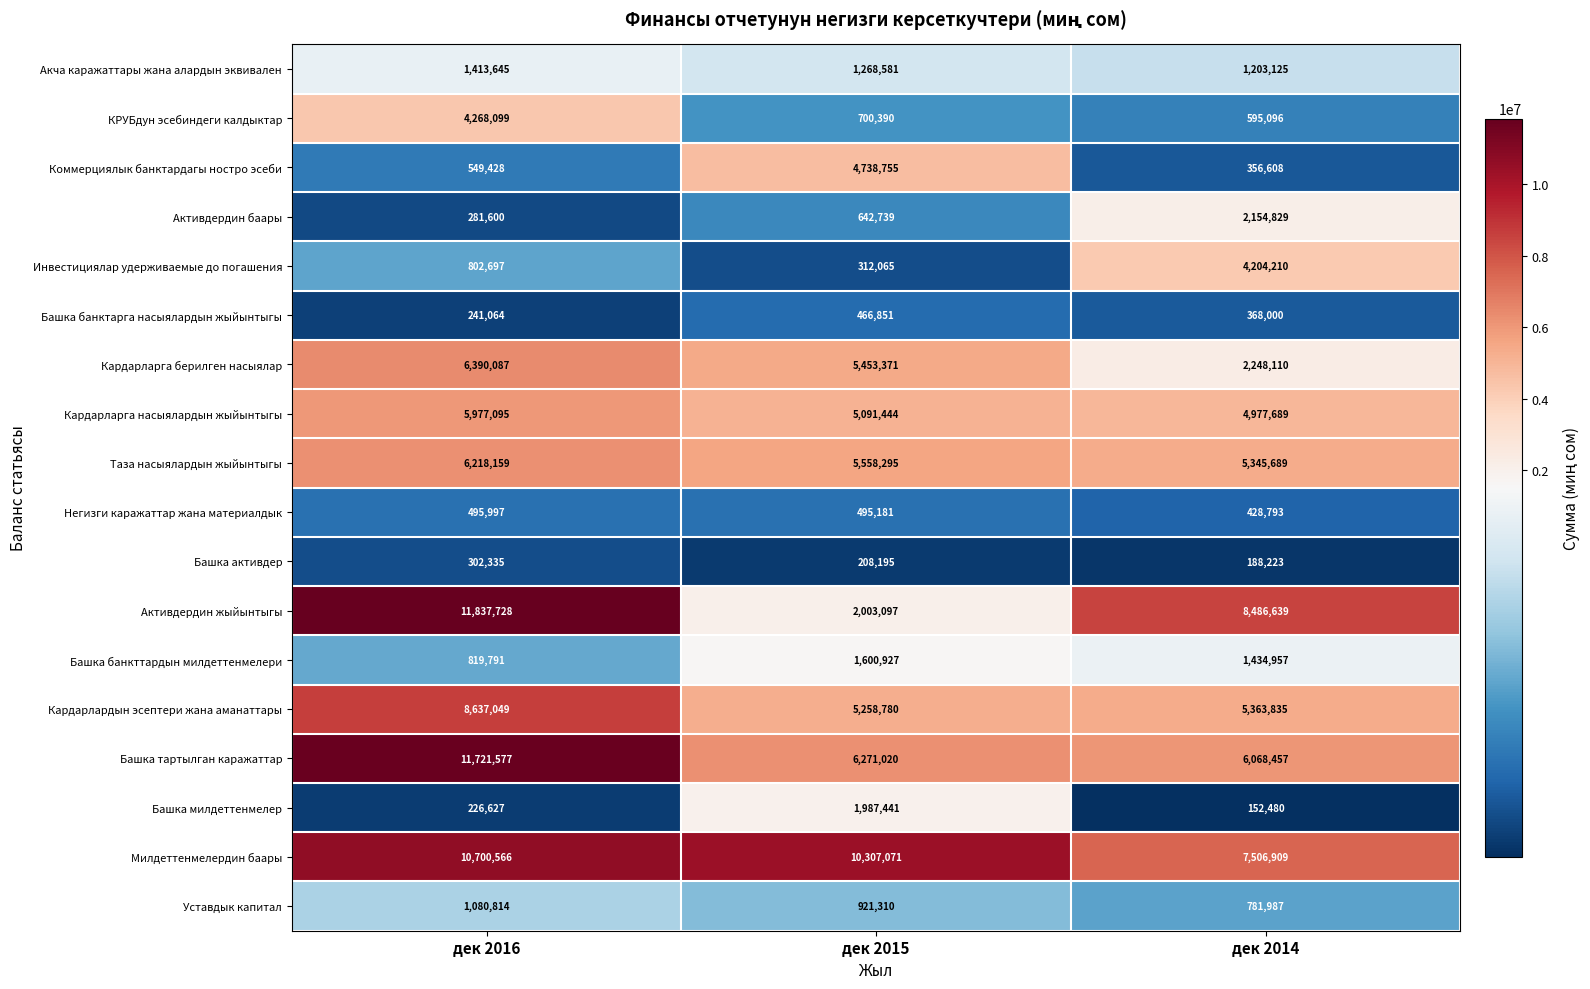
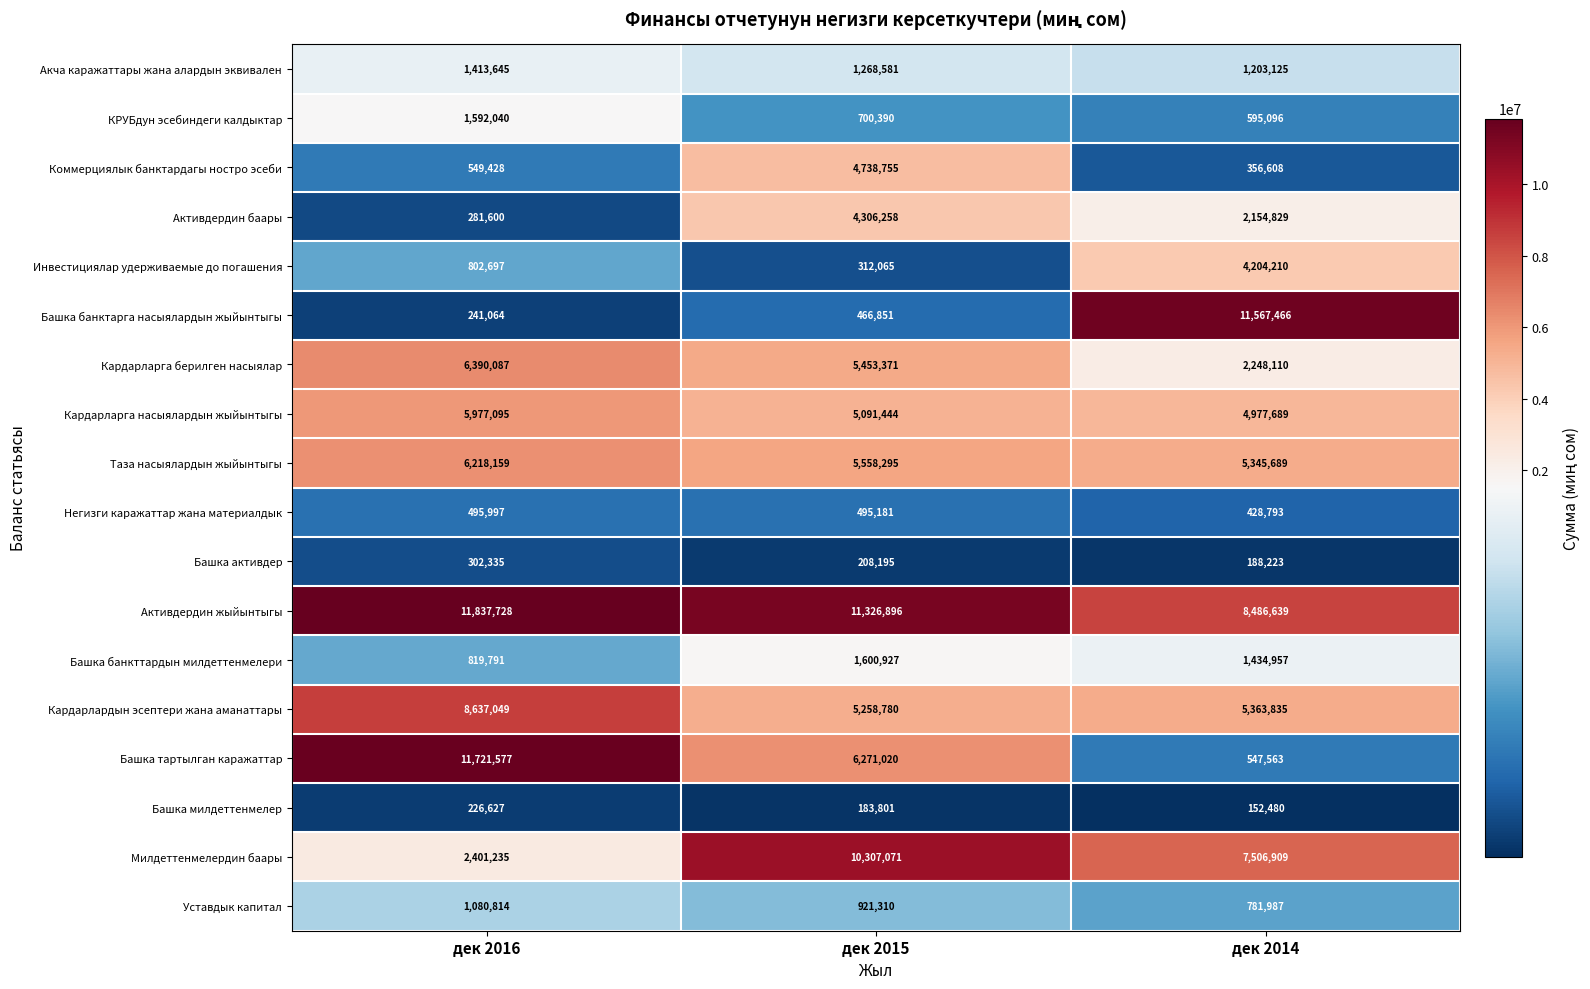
  {
    "Акча каражаттары жана алардын эквивален": {
      "дек 2016": "1,413,645",
      "дек 2015": "1,268,581",
      "дек 2014": "1,203,125"
    },
    "КРУБдун эсебиндеги калдыктар": {
-     "дек 2016": "4,268,099",
+     "дек 2016": "1,592,040",
      "дек 2015": "700,390",
      "дек 2014": "595,096"
    },
    "Коммерциялык банктардагы ностро эсеби": {
      "дек 2016": "549,428",
      "дек 2015": "4,738,755",
      "дек 2014": "356,608"
    },
    "Активдердин баары": {
      "дек 2016": "281,600",
-     "дек 2015": "642,739",
+     "дек 2015": "4,306,258",
      "дек 2014": "2,154,829"
    },
    "Инвестициялар удерживаемые до погашения": {
      "дек 2016": "802,697",
      "дек 2015": "312,065",
      "дек 2014": "4,204,210"
    },
    "Башка банктарга насыялардын жыйынтыгы": {
      "дек 2016": "241,064",
      "дек 2015": "466,851",
-     "дек 2014": "368,000"
+     "дек 2014": "11,567,466"
    },
    "Кардарларга берилген насыялар": {
      "дек 2016": "6,390,087",
      "дек 2015": "5,453,371",
      "дек 2014": "2,248,110"
    },
    "Кардарларга насыялардын жыйынтыгы": {
      "дек 2016": "5,977,095",
      "дек 2015": "5,091,444",
      "дек 2014": "4,977,689"
    },
    "Таза насыялардын жыйынтыгы": {
      "дек 2016": "6,218,159",
      "дек 2015": "5,558,295",
      "дек 2014": "5,345,689"
    },
    "Негизги каражаттар жана материалдык": {
      "дек 2016": "495,997",
      "дек 2015": "495,181",
      "дек 2014": "428,793"
    },
    "Башка активдер": {
      "дек 2016": "302,335",
      "дек 2015": "208,195",
      "дек 2014": "188,223"
    },
    "Активдердин жыйынтыгы": {
      "дек 2016": "11,837,728",
-     "дек 2015": "2,003,097",
+     "дек 2015": "11,326,896",
      "дек 2014": "8,486,639"
    },
    "Башка банкттардын милдеттенмелери": {
      "дек 2016": "819,791",
      "дек 2015": "1,600,927",
      "дек 2014": "1,434,957"
    },
    "Кардарлардын эсептери жана аманаттары": {
      "дек 2016": "8,637,049",
      "дек 2015": "5,258,780",
      "дек 2014": "5,363,835"
    },
    "Башка тартылган каражаттар": {
      "дек 2016": "11,721,577",
      "дек 2015": "6,271,020",
-     "дек 2014": "6,068,457"
+     "дек 2014": "547,563"
    },
    "Башка милдеттенмелер": {
      "дек 2016": "226,627",
-     "дек 2015": "1,987,441",
+     "дек 2015": "183,801",
      "дек 2014": "152,480"
    },
    "Милдеттенмелердин баары": {
-     "дек 2016": "10,700,566",
+     "дек 2016": "2,401,235",
      "дек 2015": "10,307,071",
      "дек 2014": "7,506,909"
    },
    "Уставдык капитал": {
      "дек 2016": "1,080,814",
      "дек 2015": "921,310",
      "дек 2014": "781,987"
    }
  }
